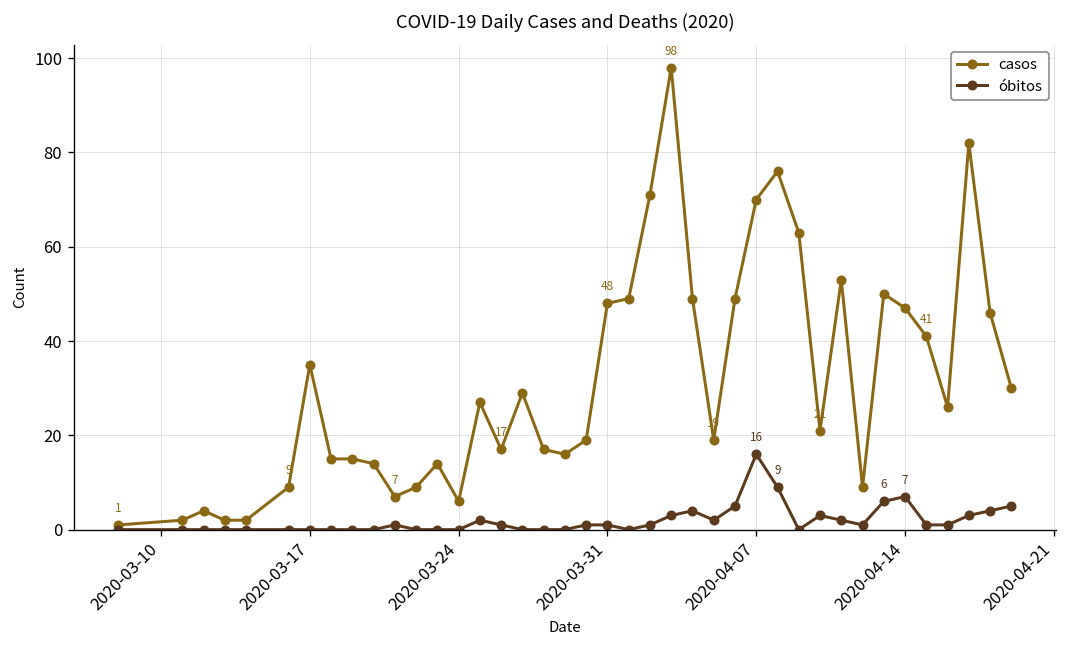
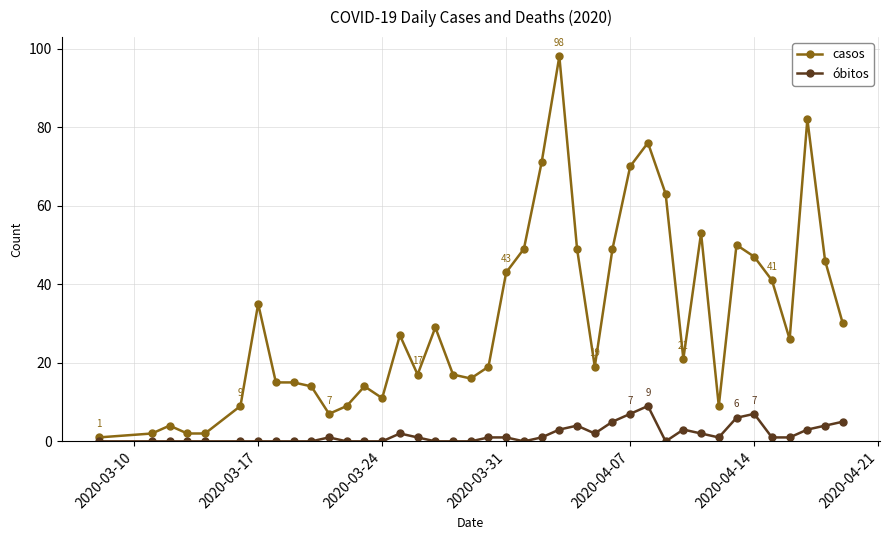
  {
    "casos": {
-     "2020-03-24": 6,
-     "2020-03-31": 48
+     "2020-03-24": 11,
+     "2020-03-31": 43
    },
    "óbitos": {
-     "2020-04-07": 16,
+     "2020-04-07": 7,
      "2020-04-14": 7
    }
  }
